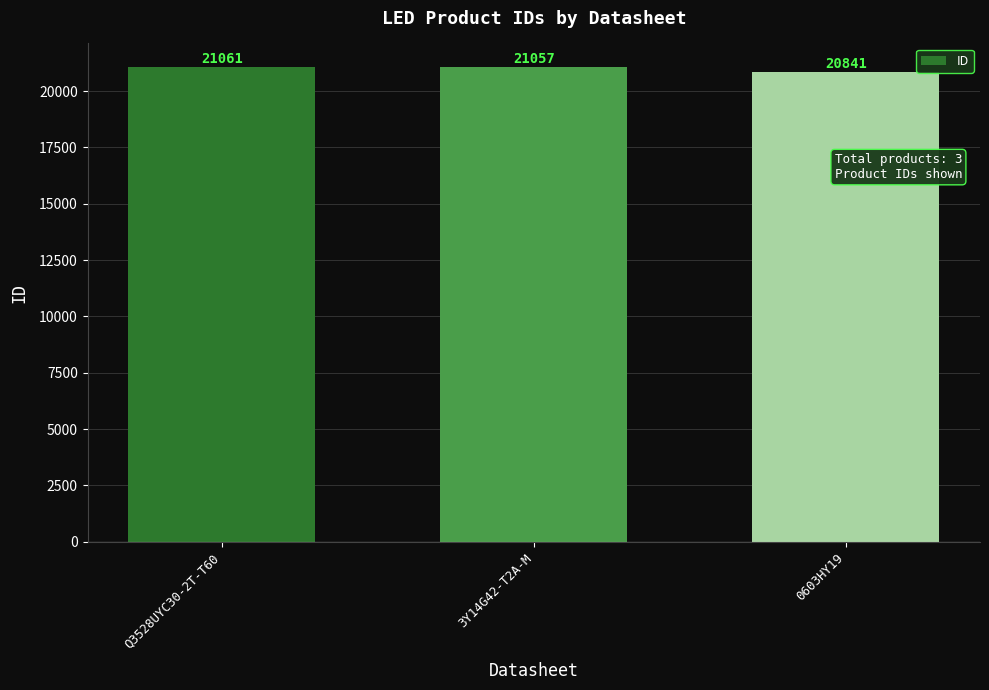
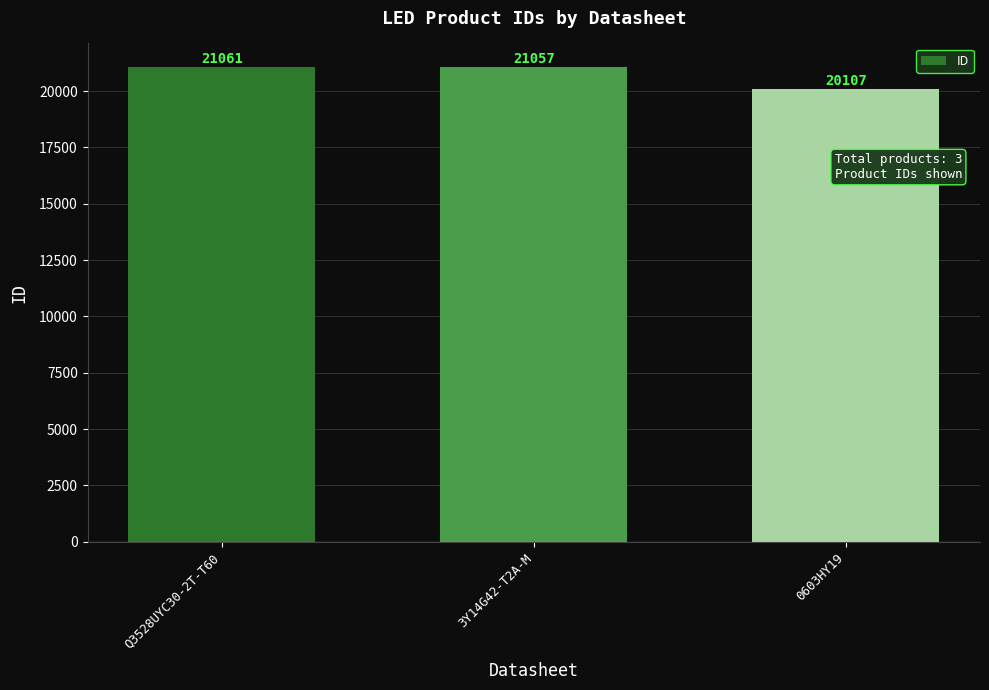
  {
    "Q3528UYC30-2T-T60": 21061,
    "3Y14G42-T2A-M": 21057,
-   "0603HY19": 20841
+   "0603HY19": 20107
  }
